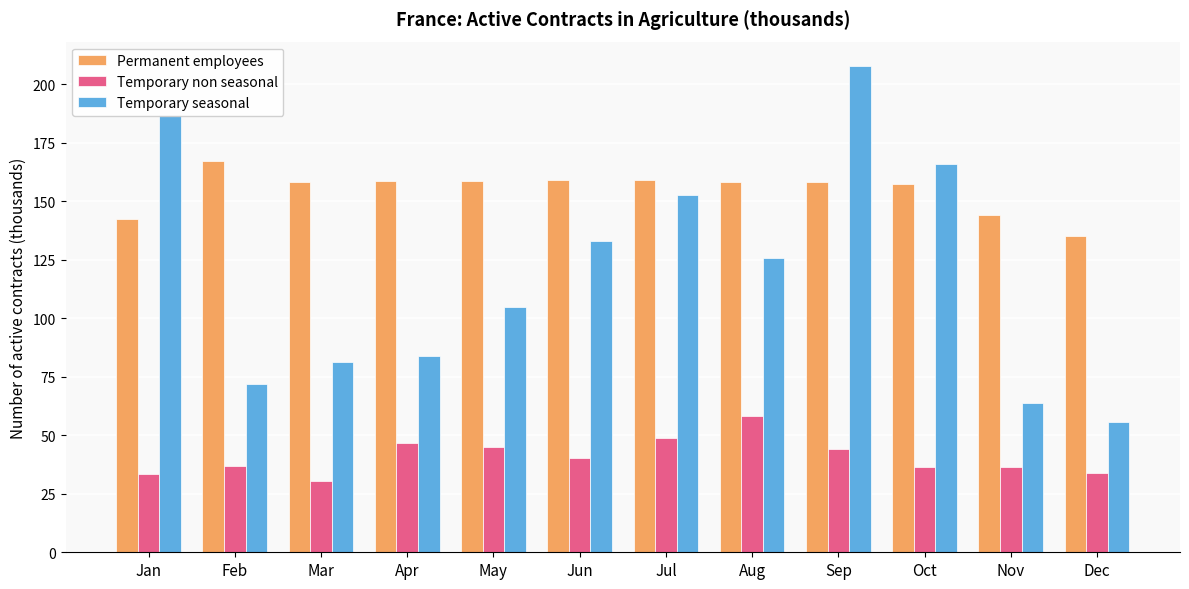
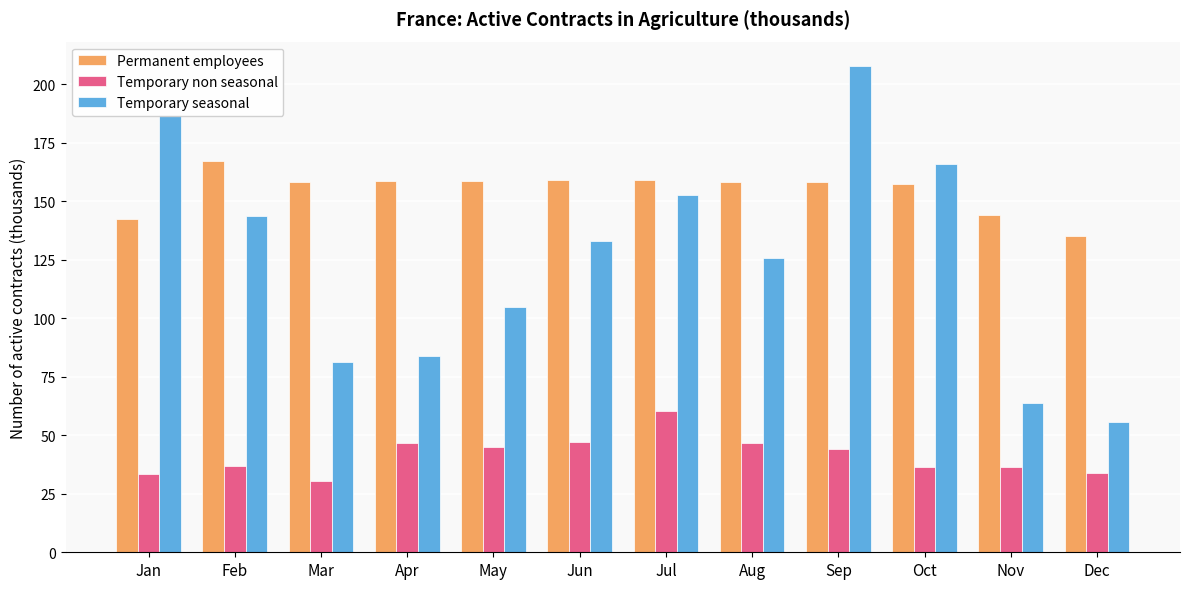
  {
    "Permanent employees": {
      "Jan": 142,
      "Feb": 167,
      "Mar": 158,
      "Apr": 159,
      "May": 159,
      "Jun": 159,
      "Jul": 159,
      "Aug": 158,
      "Sep": 158,
      "Oct": 158,
      "Nov": 144,
      "Dec": 135
    },
    "Temporary non seasonal": {
      "Jan": 33,
      "Feb": 37,
      "Mar": 30,
      "Apr": 47,
      "May": 45,
-     "Jun": 40,
-     "Jul": 49,
-     "Aug": 58,
+     "Jun": 47,
+     "Jul": 60,
+     "Aug": 47,
      "Sep": 44,
      "Oct": 36,
      "Nov": 36,
      "Dec": 34
    },
    "Temporary seasonal": {
-     "Feb": 72,
+     "Feb": 144,
      "Mar": 81,
      "Apr": 84,
      "May": 105,
      "Jun": 133,
      "Jul": 153,
      "Aug": 126,
      "Sep": 208,
      "Oct": 166,
      "Nov": 64,
      "Dec": 56
    }
  }
